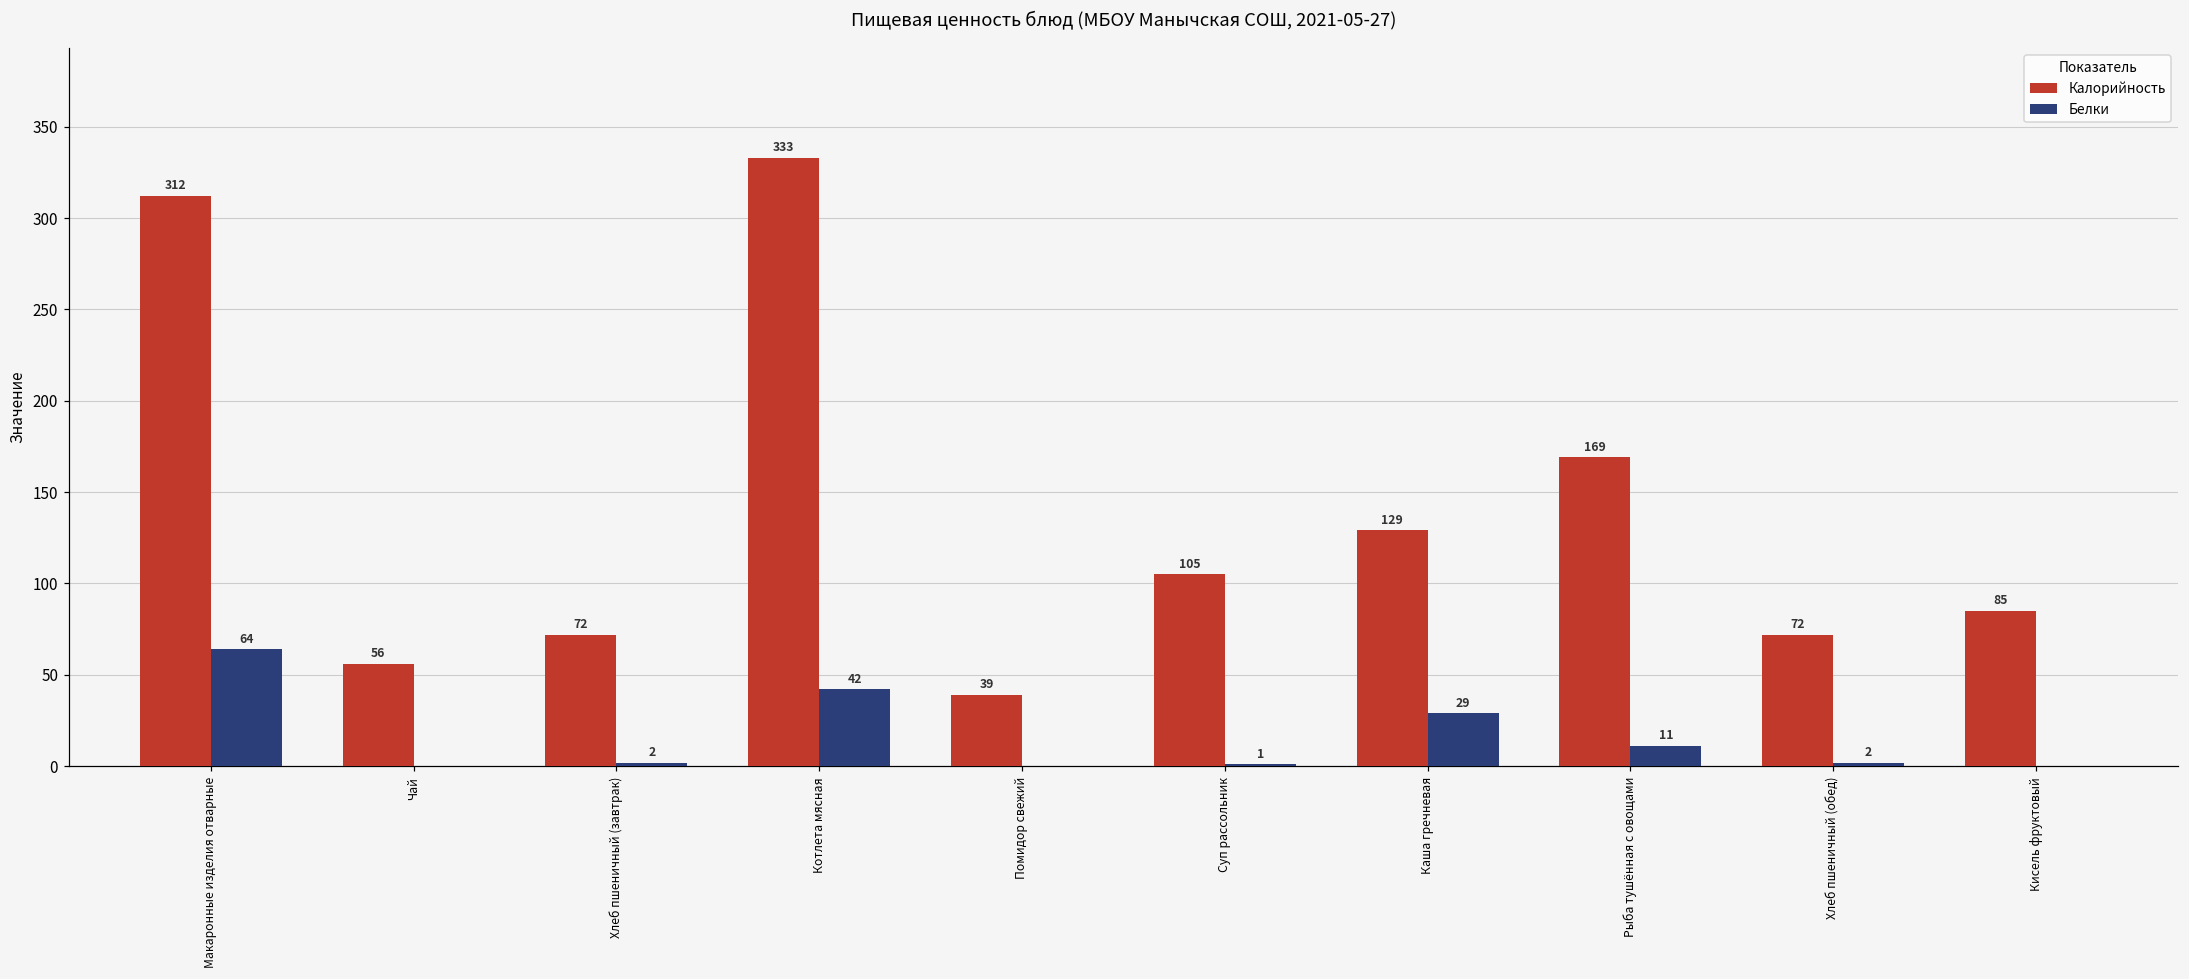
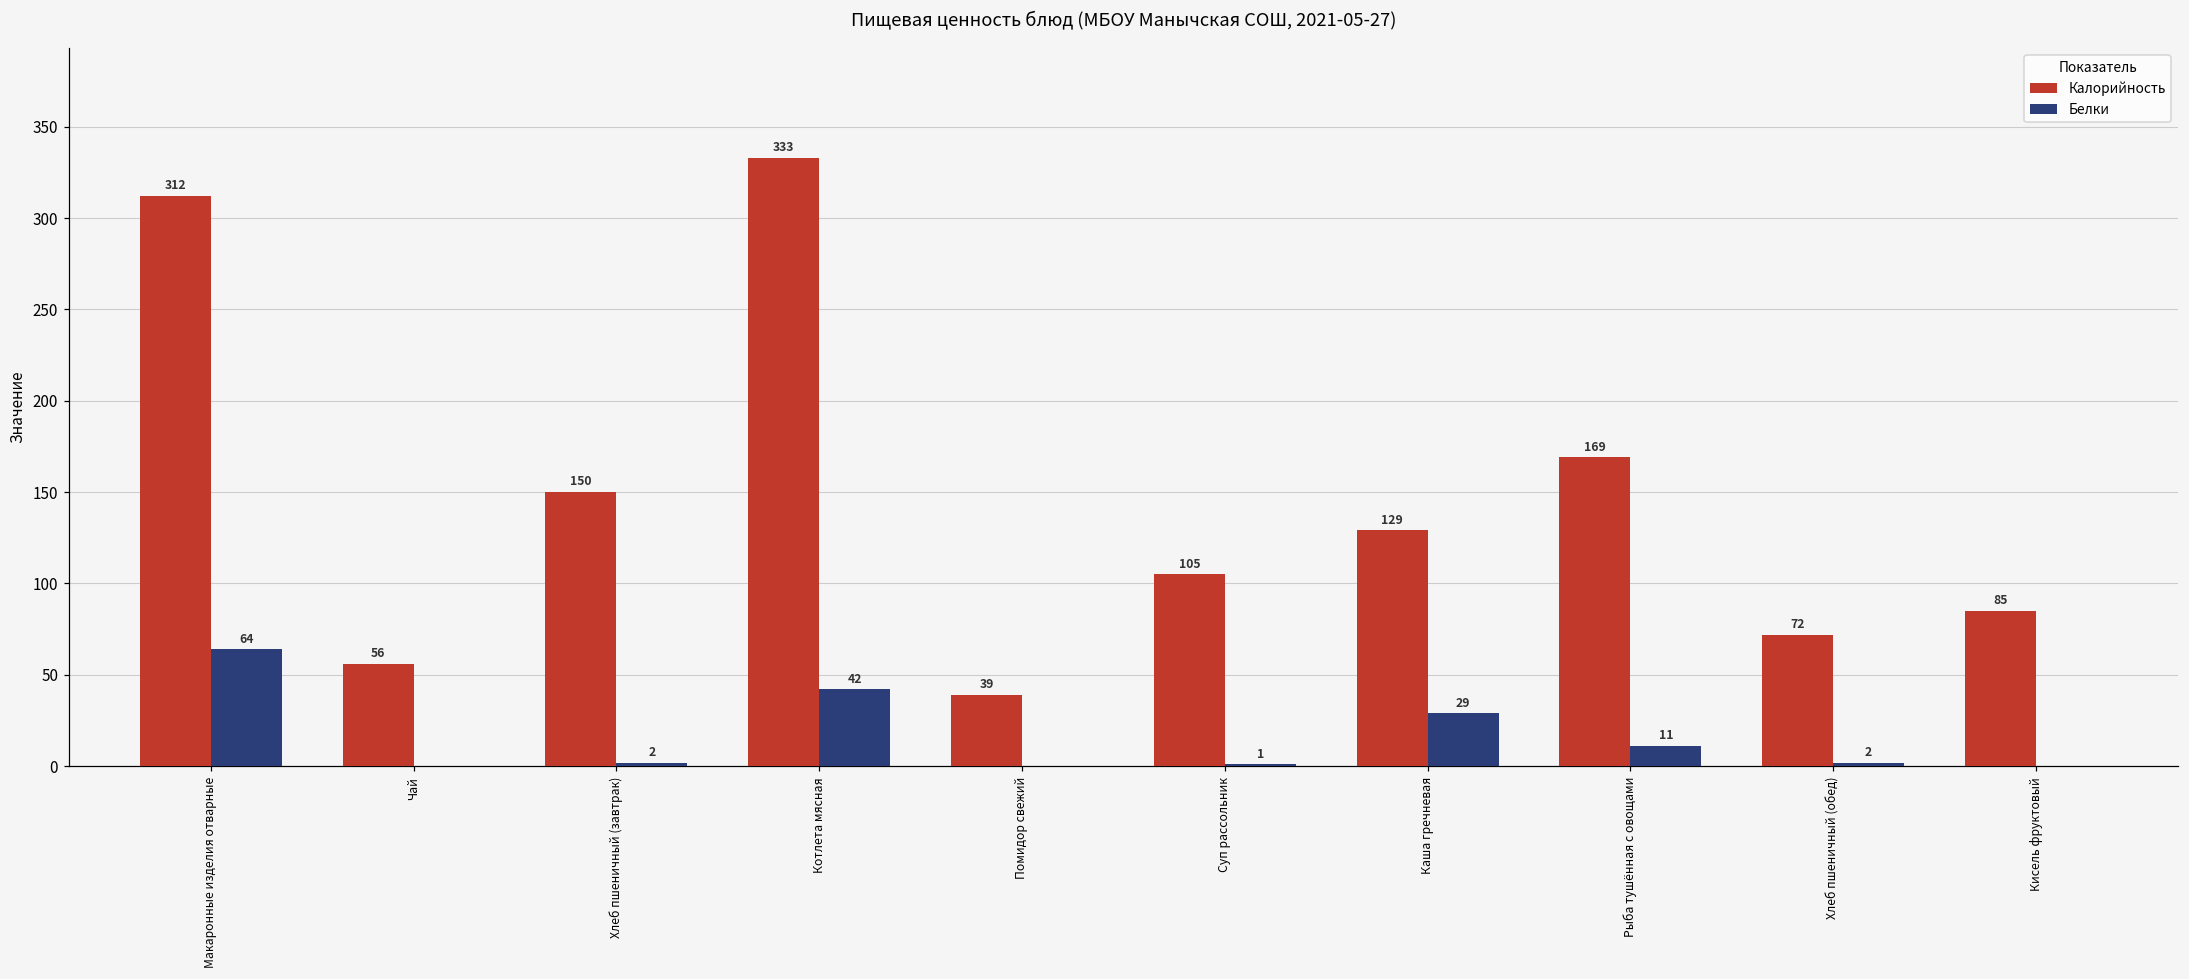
  {
    "Калорийность": {
      "Макаронные изделия отварные": 312,
      "Чай": 56,
-     "Хлеб пшеничный (завтрак)": 72,
+     "Хлеб пшеничный (завтрак)": 150,
      "Котлета мясная": 333,
      "Помидор свежий": 39,
      "Суп рассольник": 105,
      "Каша гречневая": 129,
      "Рыба тушённая с овощами": 169,
      "Хлеб пшеничный (обед)": 72,
      "Кисель фруктовый": 85
    },
    "Белки": {
      "Макаронные изделия отварные": 64,
      "Хлеб пшеничный (завтрак)": 2,
      "Котлета мясная": 42,
      "Суп рассольник": 1,
      "Каша гречневая": 29,
      "Рыба тушённая с овощами": 11,
      "Хлеб пшеничный (обед)": 2
    }
  }
